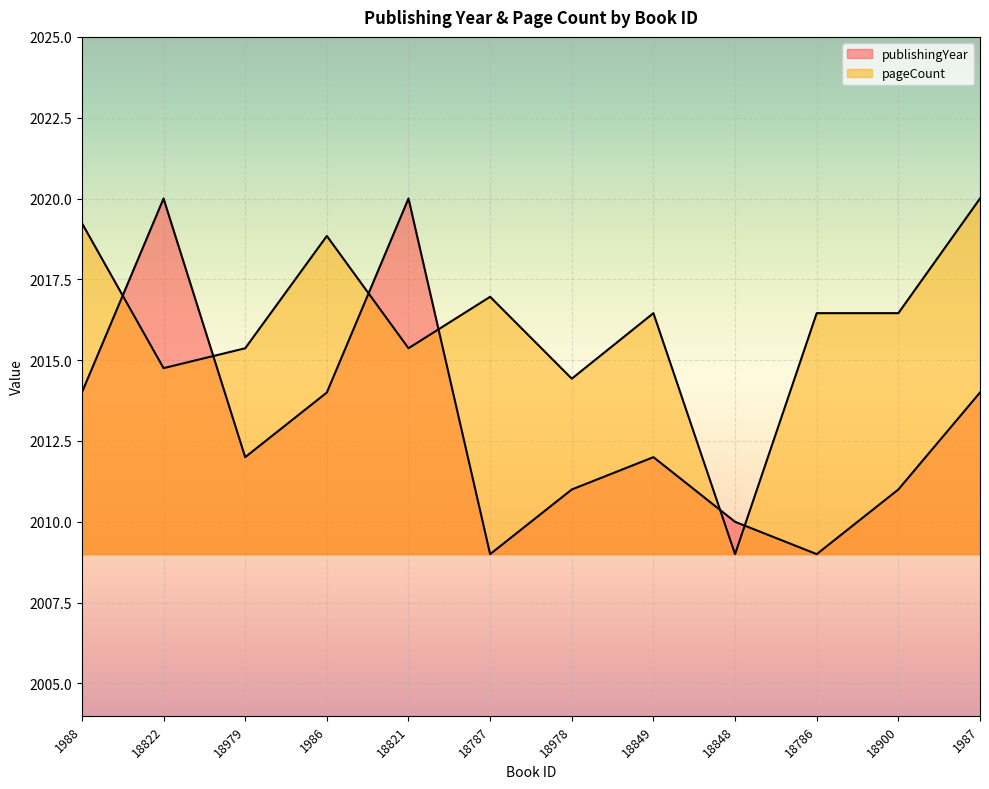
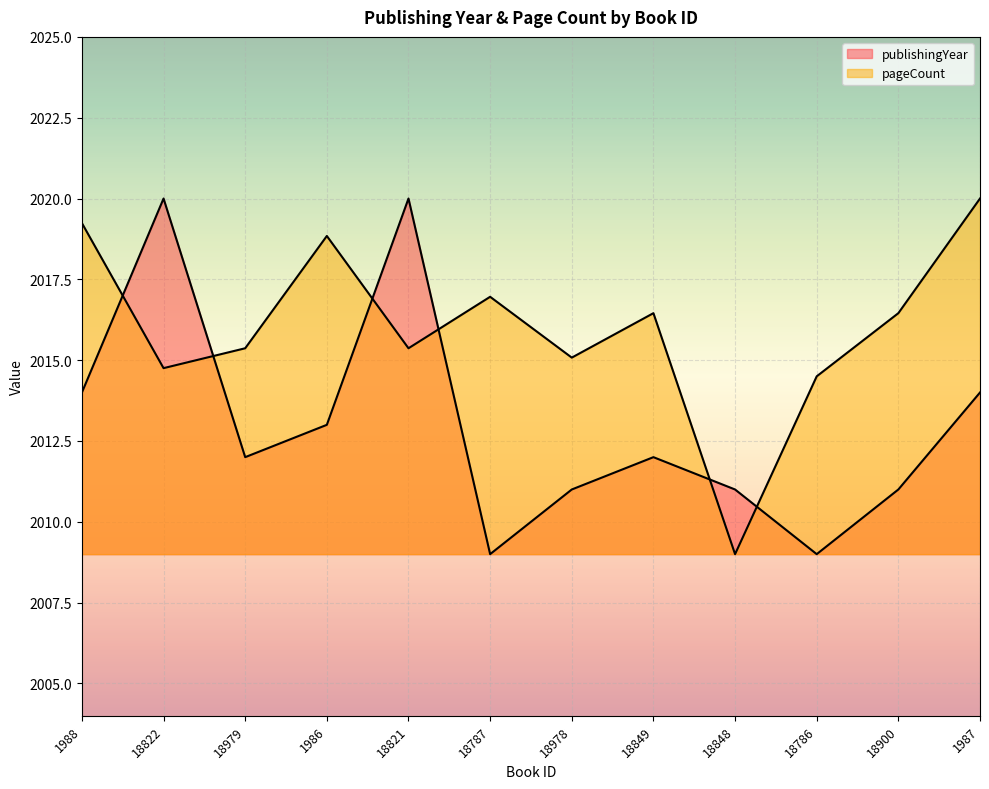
  {
    "publishingYear": {
      "1988": 2014,
      "18822": 2020,
      "18979": 2012,
-     "1986": 2014,
+     "1986": 2013,
      "18821": 2020,
      "18787": 2009,
      "18978": 2011,
      "18849": 2012,
-     "18848": 2010,
+     "18848": 2011,
      "18786": 2009,
      "18900": 2011,
      "1987": 2014
    },
    "pageCount": {
      "1988": 2019.2,
      "18822": 2014.8,
      "18979": 2015.4,
      "1986": 2018.8,
      "18821": 2015.4,
      "18787": 2017.0,
-     "18978": 2014.4,
+     "18978": 2015.1,
      "18849": 2016.5,
      "18848": 2009.0,
-     "18786": 2016.5,
+     "18786": 2014.5,
      "18900": 2016.5,
      "1987": 2020.0
    }
  }
